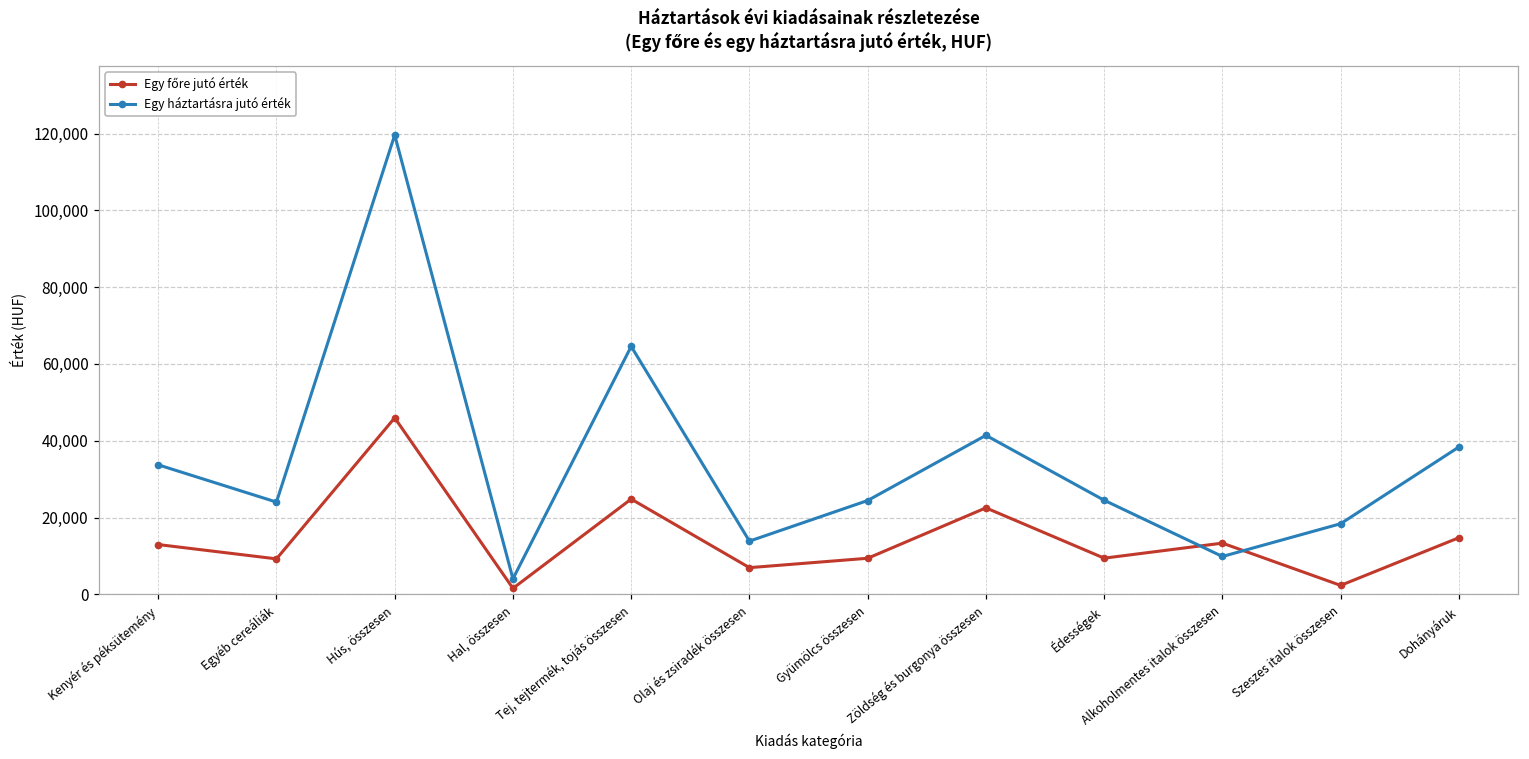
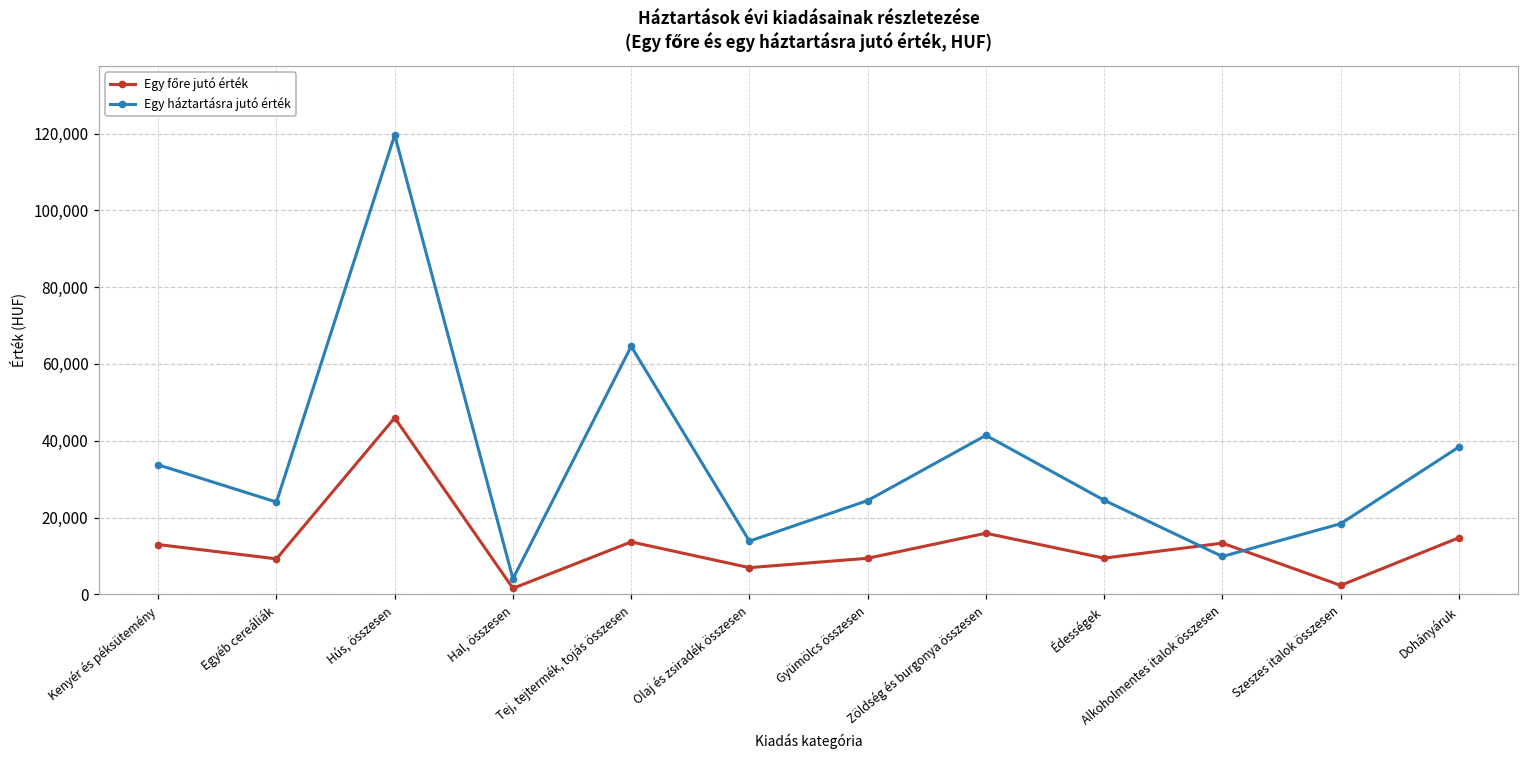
  {
    "Egy főre jutó érték": {
      "Kenyér és péksütemény": "13,000",
      "Egyéb cereáliák": "9,000",
      "Hús, összesen": "46,000",
      "Hal, összesen": "2,000",
-     "Tej, tejtermék, tojás összesen": "25,000",
+     "Tej, tejtermék, tojás összesen": "14,000",
      "Olaj és zsiradék összesen": "7,000",
      "Gyümölcs összesen": "9,000",
-     "Zöldség és burgonya összesen": "23,000",
+     "Zöldség és burgonya összesen": "16,000",
      "Édességek": "9,000",
      "Alkoholmentes italok összesen": "13,000",
      "Szeszes italok összesen": "2,000",
      "Dohányáruk": "15,000"
    },
    "Egy háztartásra jutó érték": {
      "Kenyér és péksütemény": "34,000",
      "Egyéb cereáliák": "24,000",
      "Hús, összesen": "120,000",
      "Hal, összesen": "4,000",
      "Tej, tejtermék, tojás összesen": "65,000",
      "Olaj és zsiradék összesen": "14,000",
      "Gyümölcs összesen": "24,000",
      "Zöldség és burgonya összesen": "41,000",
      "Édességek": "24,000",
      "Alkoholmentes italok összesen": "10,000",
      "Szeszes italok összesen": "18,000",
      "Dohányáruk": "38,000"
    }
  }
